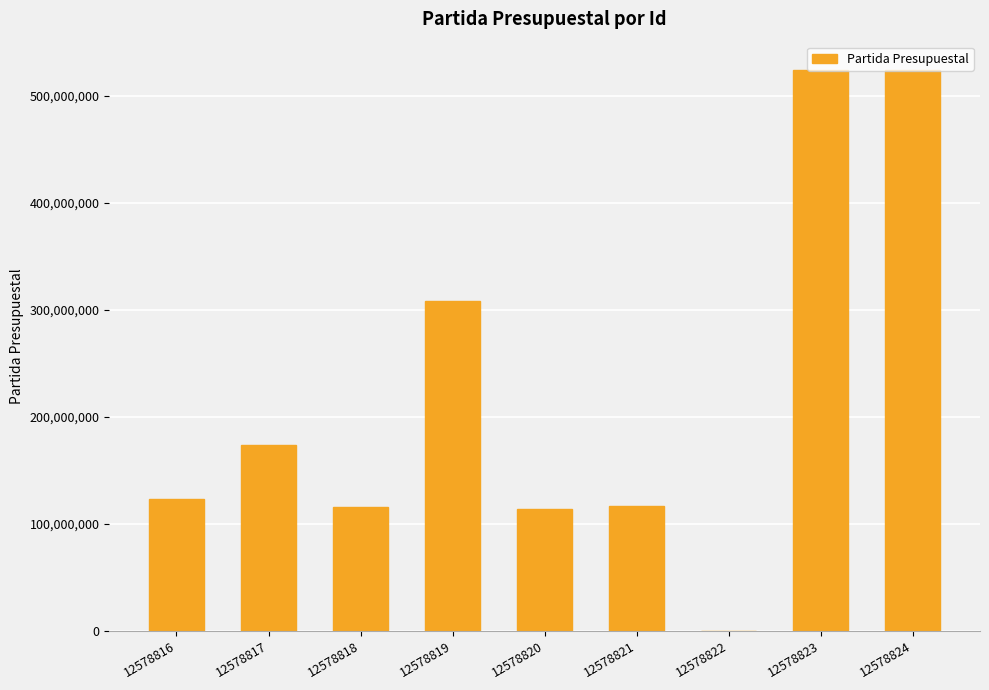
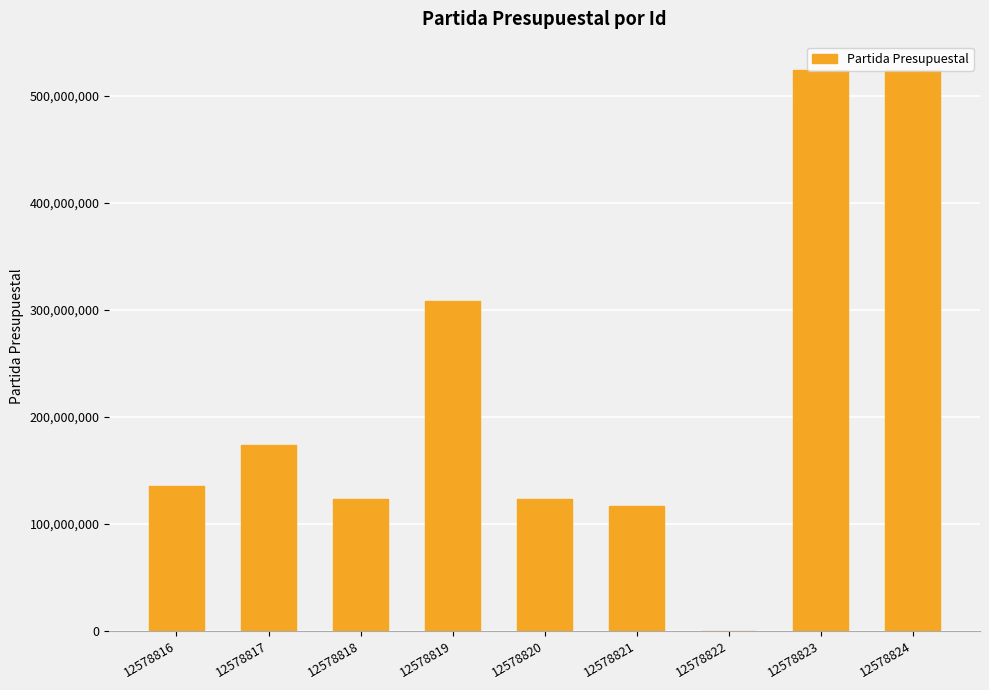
  {
-   "12578816": "124,000,000",
+   "12578816": "135,000,000",
    "12578817": "173,000,000",
-   "12578818": "116,000,000",
+   "12578818": "124,000,000",
    "12578819": "308,000,000",
-   "12578820": "114,000,000",
+   "12578820": "124,000,000",
    "12578821": "117,000,000"
  }
